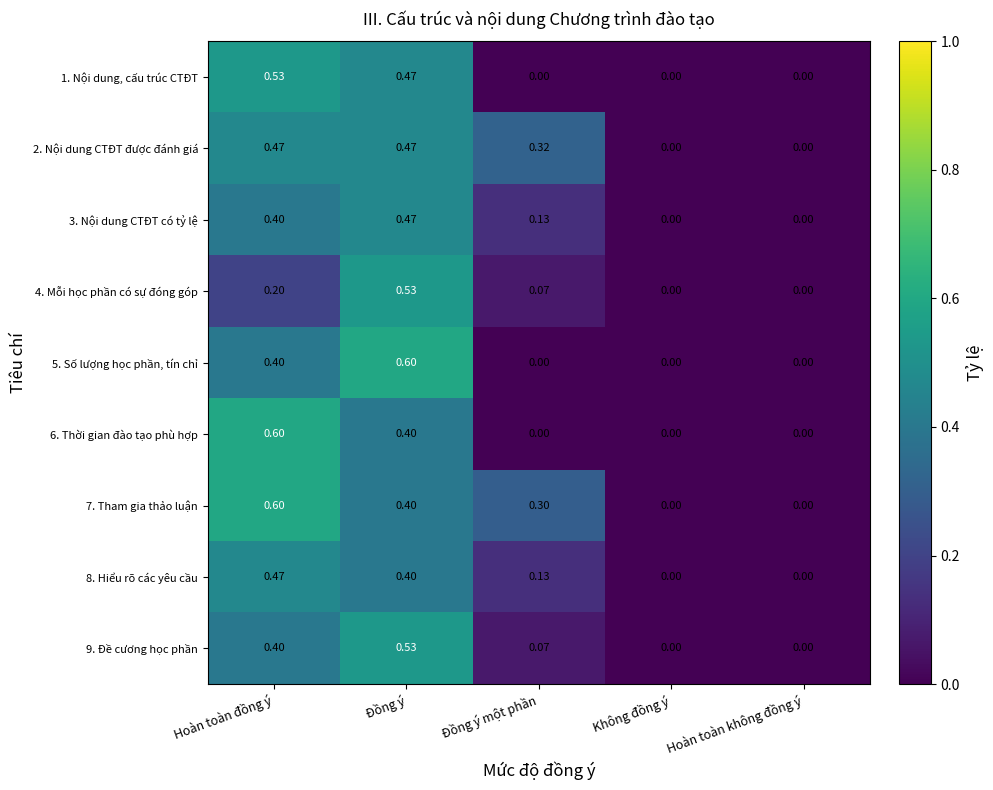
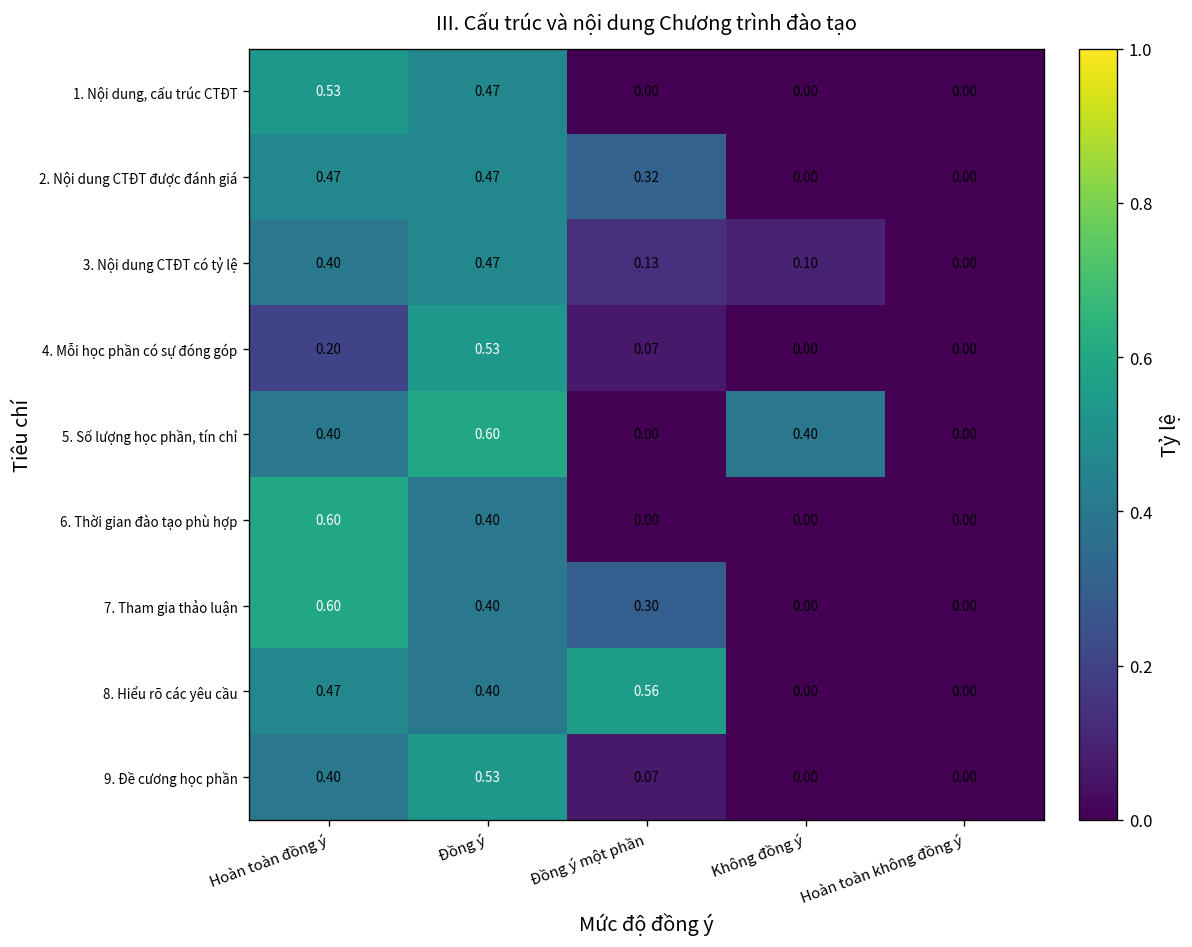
  {
    "1. Nội dung, cấu trúc CTĐT": {
      "Hoàn toàn đồng ý": 0.53,
      "Đồng ý": 0.47,
      "Đồng ý một phần": 0.00,
      "Không đồng ý": 0.00,
      "Hoàn toàn không đồng ý": 0.00
    },
    "2. Nội dung CTĐT được đánh giá": {
      "Hoàn toàn đồng ý": 0.47,
      "Đồng ý": 0.47,
      "Đồng ý một phần": 0.32,
      "Không đồng ý": 0.00,
      "Hoàn toàn không đồng ý": 0.00
    },
    "3. Nội dung CTĐT có tỷ lệ": {
      "Hoàn toàn đồng ý": 0.40,
      "Đồng ý": 0.47,
      "Đồng ý một phần": 0.13,
-     "Không đồng ý": 0.00,
+     "Không đồng ý": 0.10,
      "Hoàn toàn không đồng ý": 0.00
    },
    "4. Mỗi học phần có sự đóng góp": {
      "Hoàn toàn đồng ý": 0.20,
      "Đồng ý": 0.53,
      "Đồng ý một phần": 0.07,
      "Không đồng ý": 0.00,
      "Hoàn toàn không đồng ý": 0.00
    },
    "5. Số lượng học phần, tín chỉ": {
      "Hoàn toàn đồng ý": 0.40,
      "Đồng ý": 0.60,
      "Đồng ý một phần": 0.00,
-     "Không đồng ý": 0.00,
+     "Không đồng ý": 0.40,
      "Hoàn toàn không đồng ý": 0.00
    },
    "6. Thời gian đào tạo phù hợp": {
      "Hoàn toàn đồng ý": 0.60,
      "Đồng ý": 0.40,
      "Đồng ý một phần": 0.00,
      "Không đồng ý": 0.00,
      "Hoàn toàn không đồng ý": 0.00
    },
    "7. Tham gia thảo luận": {
      "Hoàn toàn đồng ý": 0.60,
      "Đồng ý": 0.40,
      "Đồng ý một phần": 0.30,
      "Không đồng ý": 0.00,
      "Hoàn toàn không đồng ý": 0.00
    },
    "8. Hiểu rõ các yêu cầu": {
      "Hoàn toàn đồng ý": 0.47,
      "Đồng ý": 0.40,
-     "Đồng ý một phần": 0.13,
+     "Đồng ý một phần": 0.56,
      "Không đồng ý": 0.00,
      "Hoàn toàn không đồng ý": 0.00
    },
    "9. Đề cương học phần": {
      "Hoàn toàn đồng ý": 0.40,
      "Đồng ý": 0.53,
      "Đồng ý một phần": 0.07,
      "Không đồng ý": 0.00,
      "Hoàn toàn không đồng ý": 0.00
    }
  }
